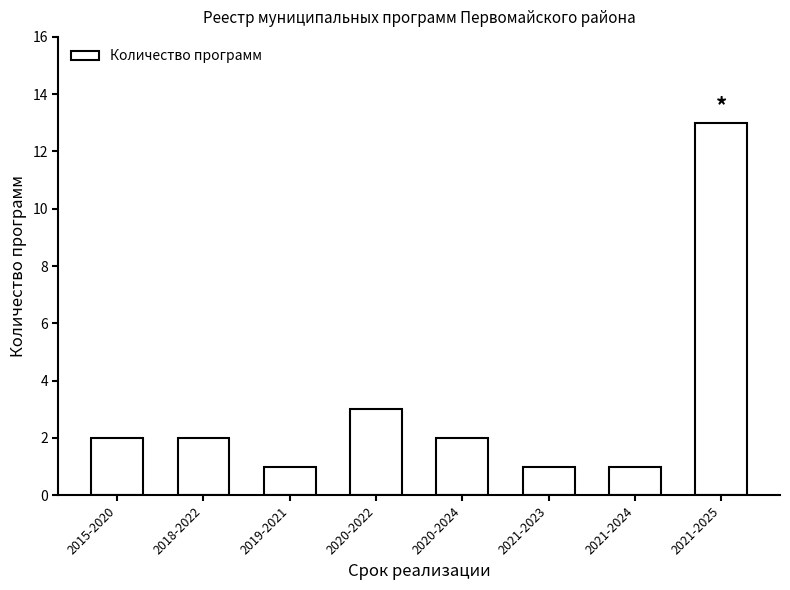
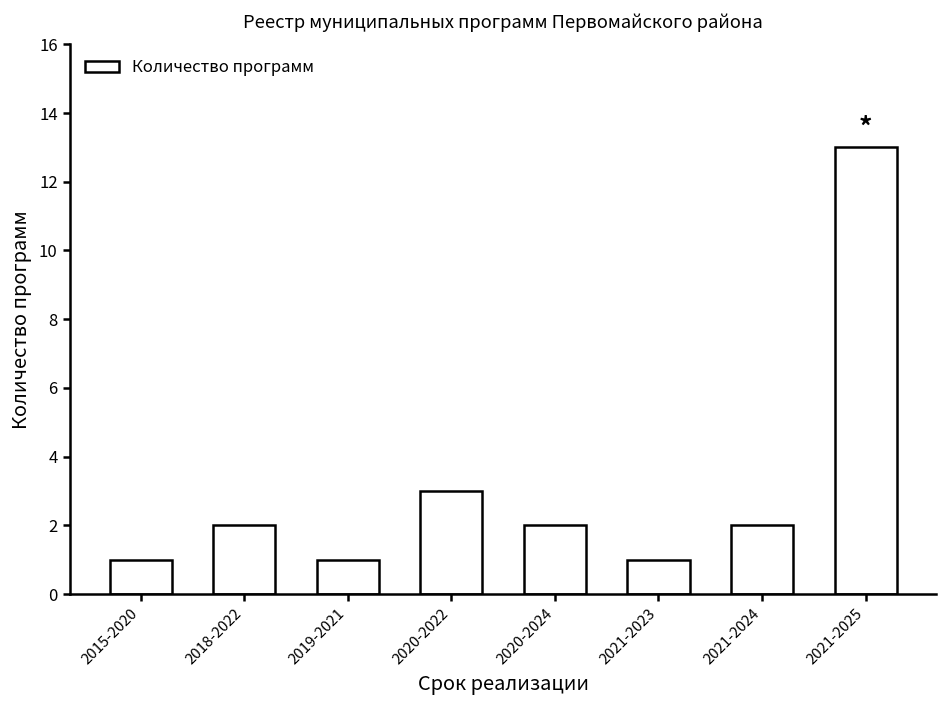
  {
-   "2015-2020": 2,
+   "2015-2020": 1,
    "2018-2022": 2,
    "2019-2021": 1,
    "2020-2022": 3,
    "2020-2024": 2,
    "2021-2023": 1,
-   "2021-2024": 1,
+   "2021-2024": 2,
    "2021-2025": 13
  }
